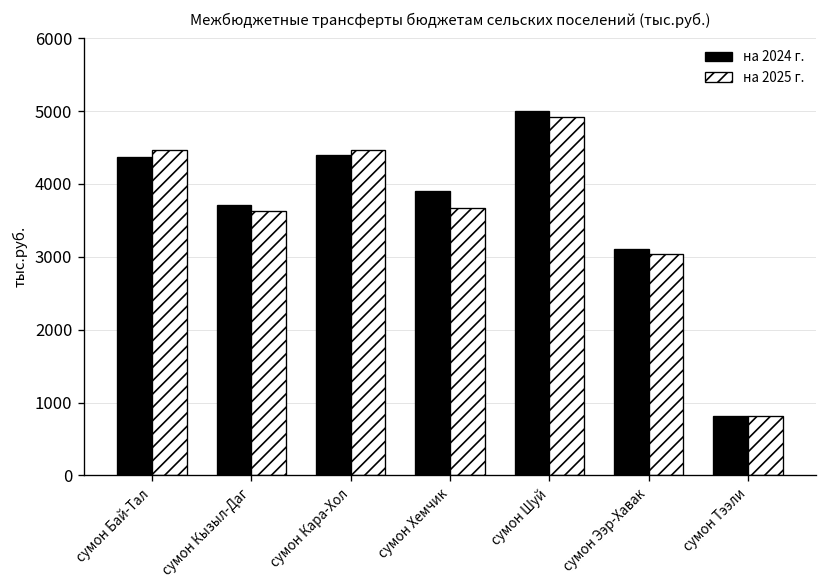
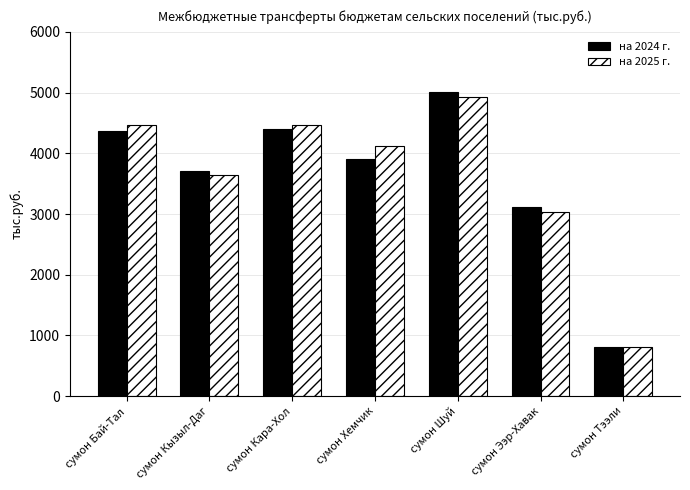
  {
    "на 2024 г.": {
      "сумон Бай-Тал": 4400,
      "сумон Кызыл-Даг": 3700,
      "сумон Кара-Хол": 4400,
      "сумон Хемчик": 3900,
      "сумон Шуй": 5000,
      "сумон Ээр-Хавак": 3100,
      "сумон Тээли": 800
    },
    "на 2025 г.": {
      "сумон Бай-Тал": 4500,
      "сумон Кызыл-Даг": 3600,
      "сумон Кара-Хол": 4500,
-     "сумон Хемчик": 3700,
+     "сумон Хемчик": 4100,
      "сумон Шуй": 4900,
      "сумон Ээр-Хавак": 3000,
      "сумон Тээли": 800
    }
  }
